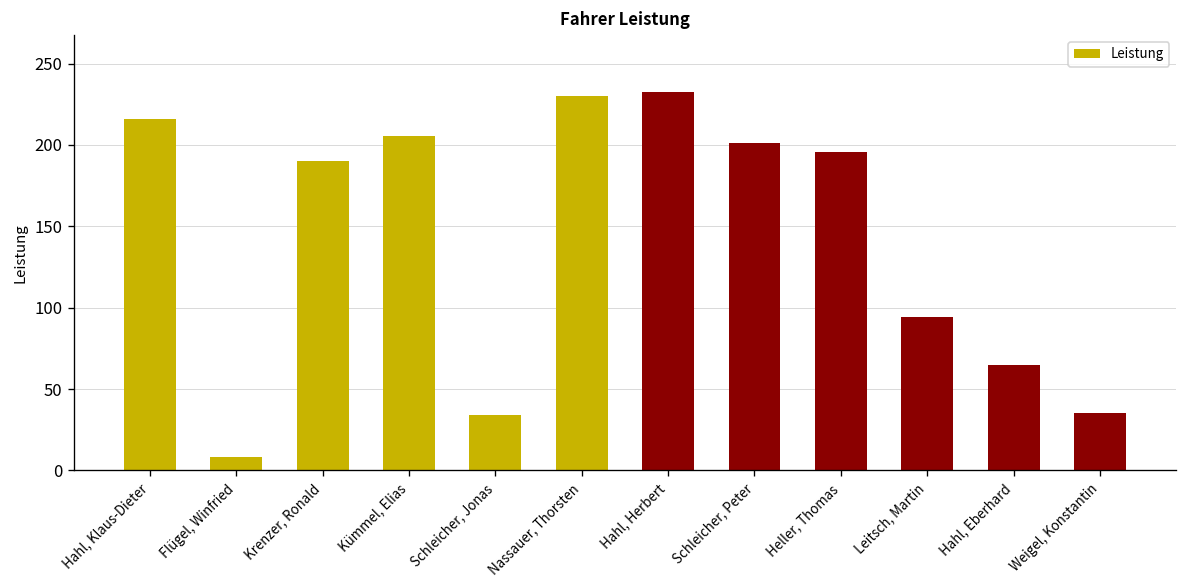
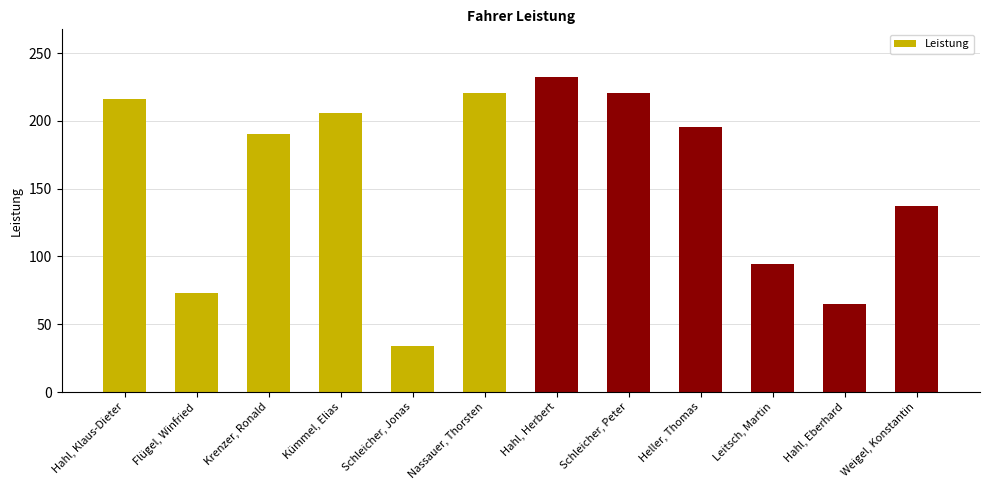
  {
    "Hahl, Klaus-Dieter": 216,
-   "Flügel, Winfried": 8,
+   "Flügel, Winfried": 73,
    "Krenzer, Ronald": 190,
    "Kümmel, Elias": 206,
    "Schleicher, Jonas": 34,
-   "Nassauer, Thorsten": 230,
+   "Nassauer, Thorsten": 220,
    "Hahl, Herbert": 233,
-   "Schleicher, Peter": 201,
+   "Schleicher, Peter": 221,
    "Heller, Thomas": 195,
    "Leitsch, Martin": 94,
    "Hahl, Eberhard": 65,
-   "Weigel, Konstantin": 35
+   "Weigel, Konstantin": 137
  }
